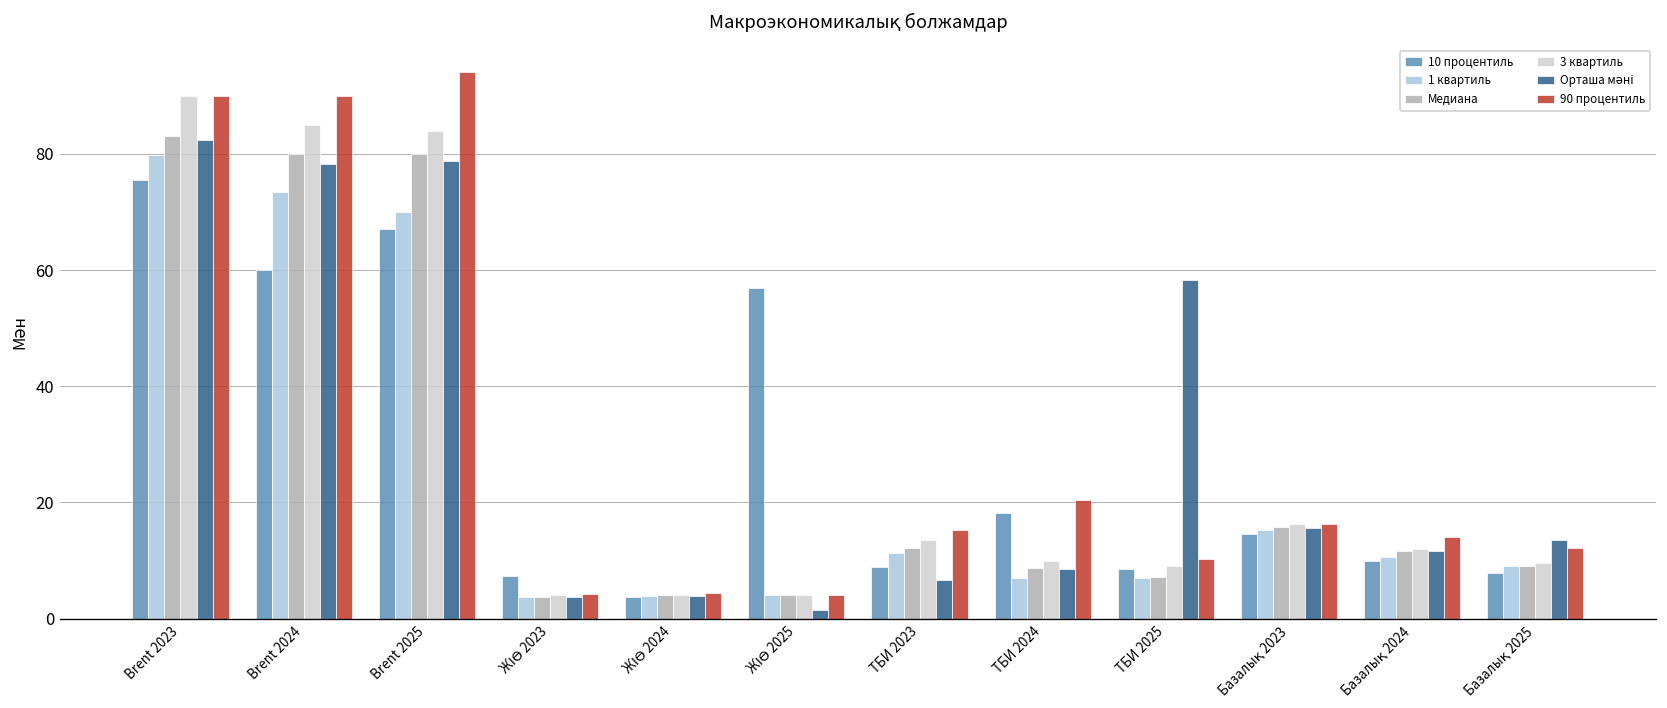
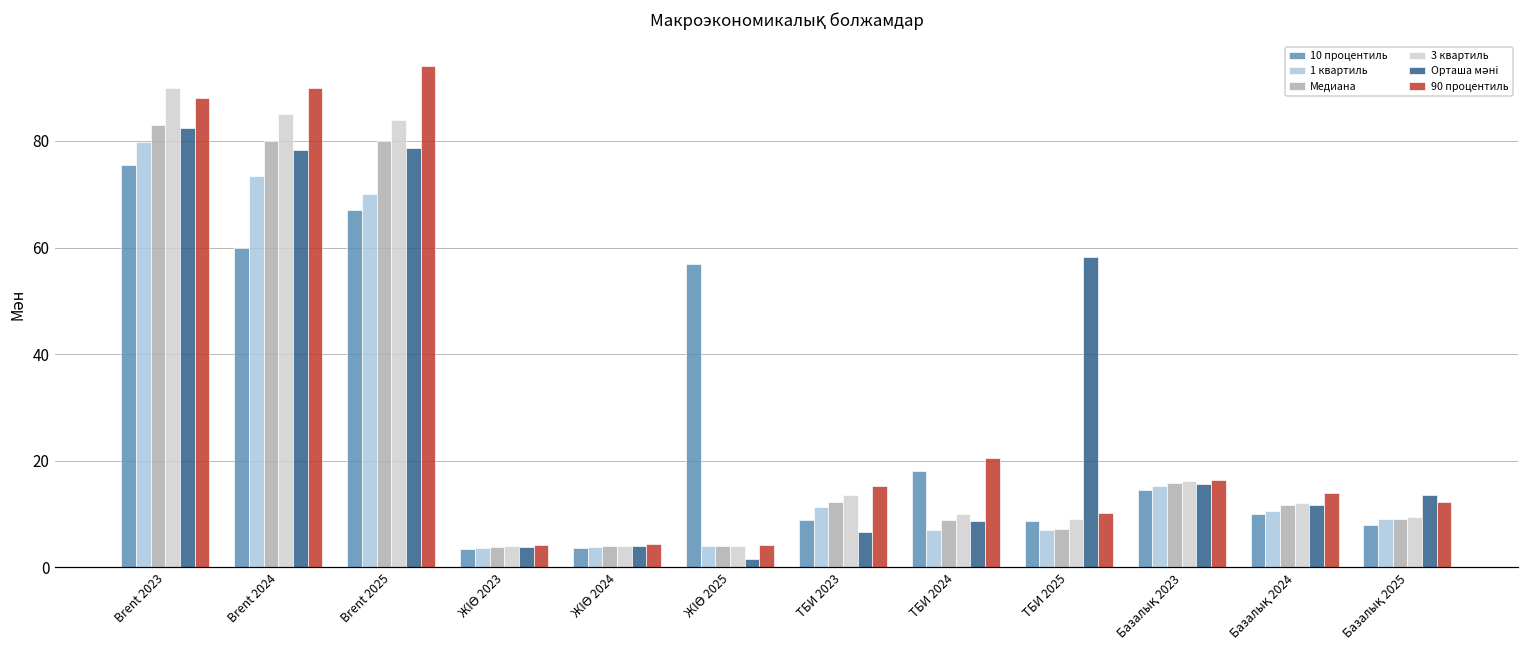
  {
    "10 процентиль": {
      "Brent 2023": 75,
      "Brent 2024": 60,
      "Brent 2025": 67,
-     "ЖІӨ 2023": 7,
+     "ЖІӨ 2023": 3,
      "ЖІӨ 2024": 4,
      "ЖІӨ 2025": 57,
      "ТБИ 2023": 9,
      "ТБИ 2024": 18,
      "ТБИ 2025": 9,
      "Базалық 2023": 14,
      "Базалық 2024": 10,
      "Базалық 2025": 8
    },
    "Орташа мәні": {
      "Brent 2023": 82,
      "Brent 2024": 78,
      "Brent 2025": 79,
      "ЖІӨ 2023": 4,
      "ЖІӨ 2024": 4,
      "ЖІӨ 2025": 2,
      "ТБИ 2023": 7,
      "ТБИ 2024": 9,
      "ТБИ 2025": 58,
      "Базалық 2023": 16,
      "Базалық 2024": 12,
      "Базалық 2025": 14
    },
    "90 процентиль": {
-     "Brent 2023": 90,
+     "Brent 2023": 88,
      "Brent 2024": 90,
      "Brent 2025": 94,
      "ЖІӨ 2023": 4,
      "ЖІӨ 2024": 4,
      "ЖІӨ 2025": 4,
      "ТБИ 2023": 15,
      "ТБИ 2024": 21,
      "ТБИ 2025": 10,
      "Базалық 2023": 16,
      "Базалық 2024": 14,
      "Базалық 2025": 12
    }
  }
